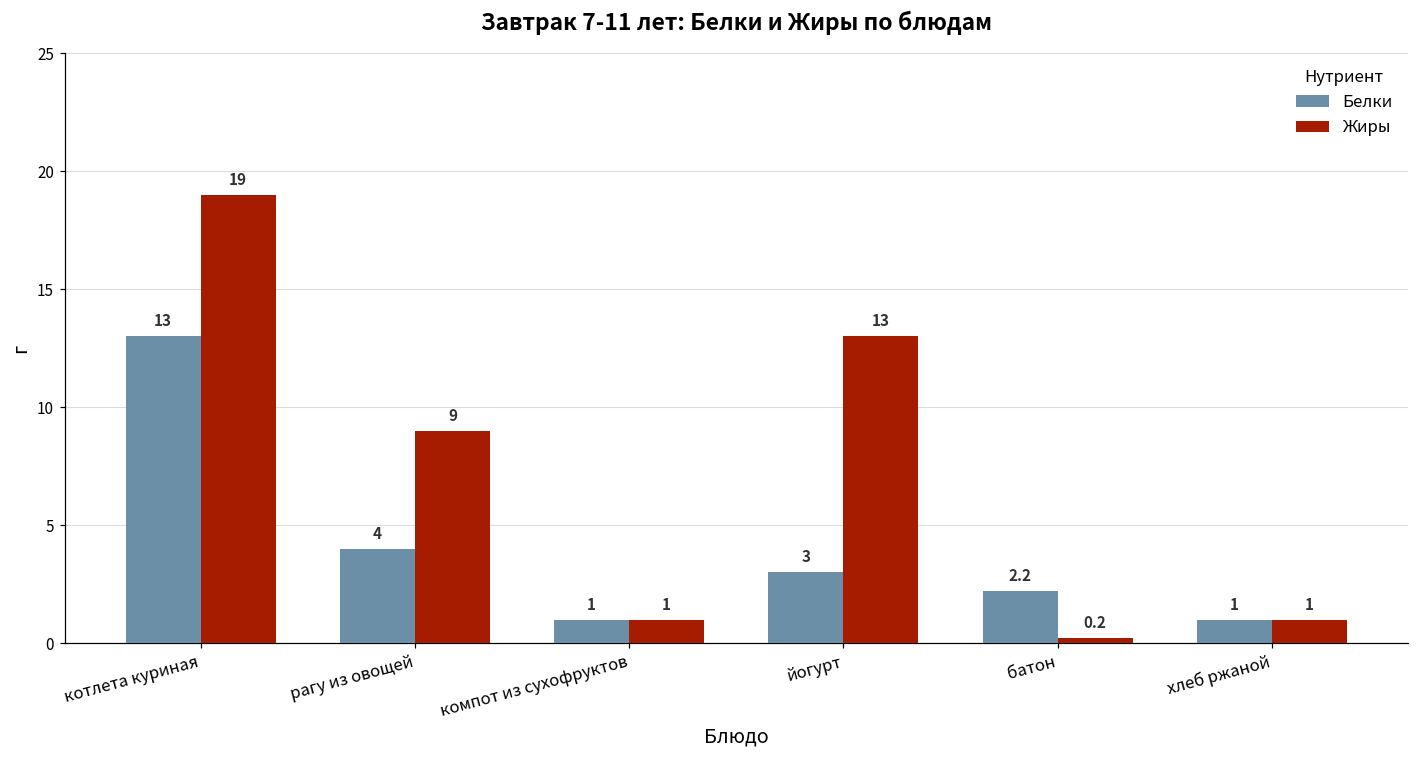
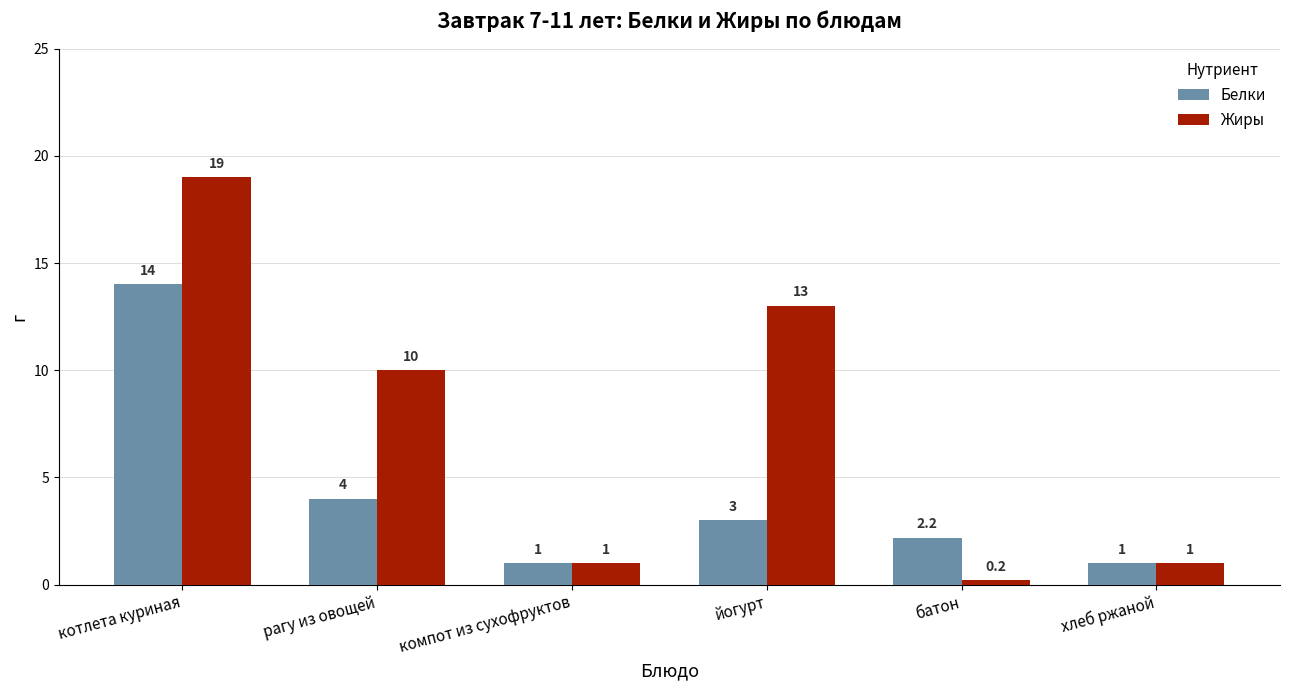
  {
    "Белки": {
-     "котлета куриная": 13,
+     "котлета куриная": 14,
      "рагу из овощей": 4,
      "компот из сухофруктов": 1,
      "йогурт": 3,
      "батон": 2.2,
      "хлеб ржаной": 1
    },
    "Жиры": {
      "котлета куриная": 19,
-     "рагу из овощей": 9,
+     "рагу из овощей": 10,
      "компот из сухофруктов": 1,
      "йогурт": 13,
      "батон": 0.2,
      "хлеб ржаной": 1
    }
  }
